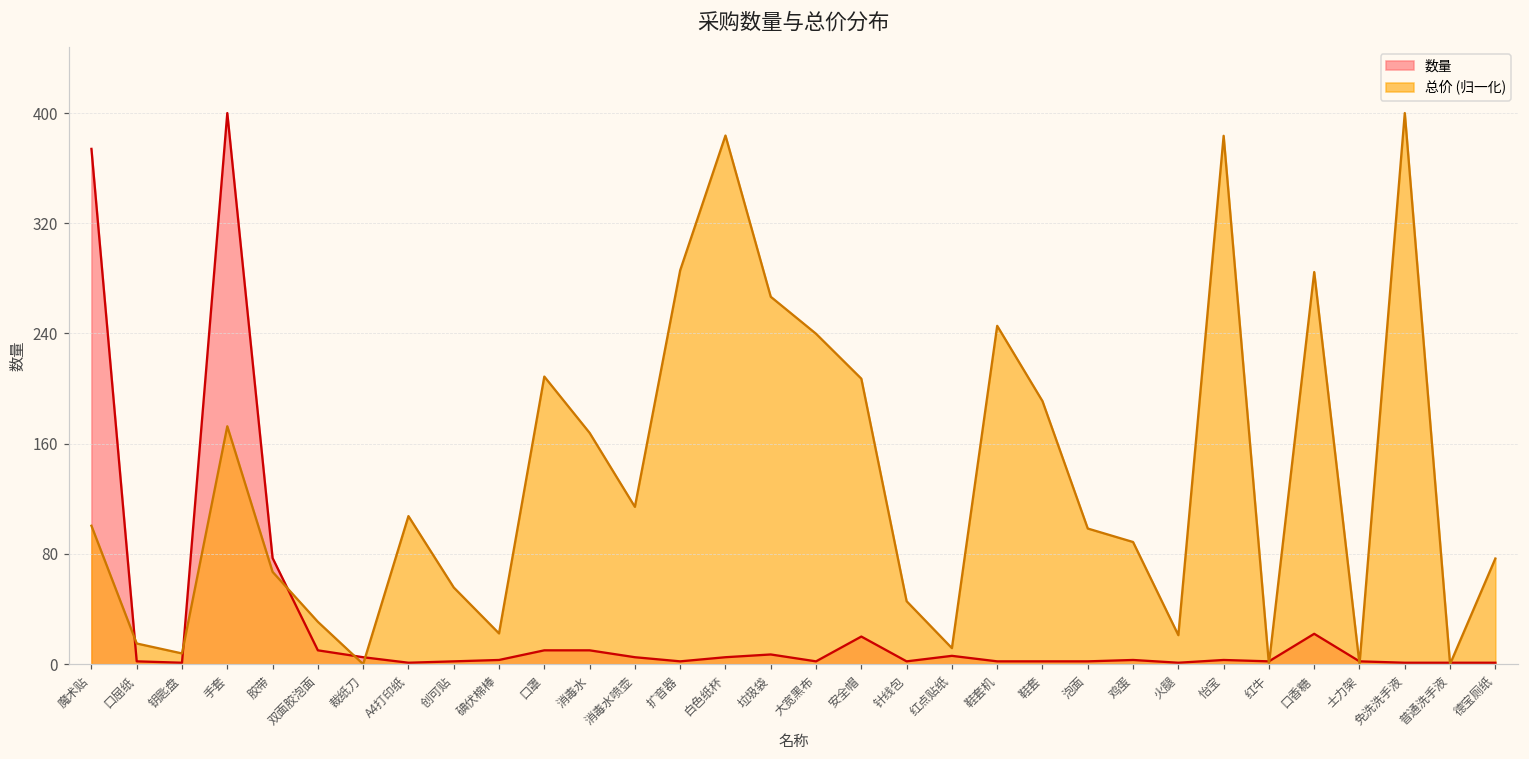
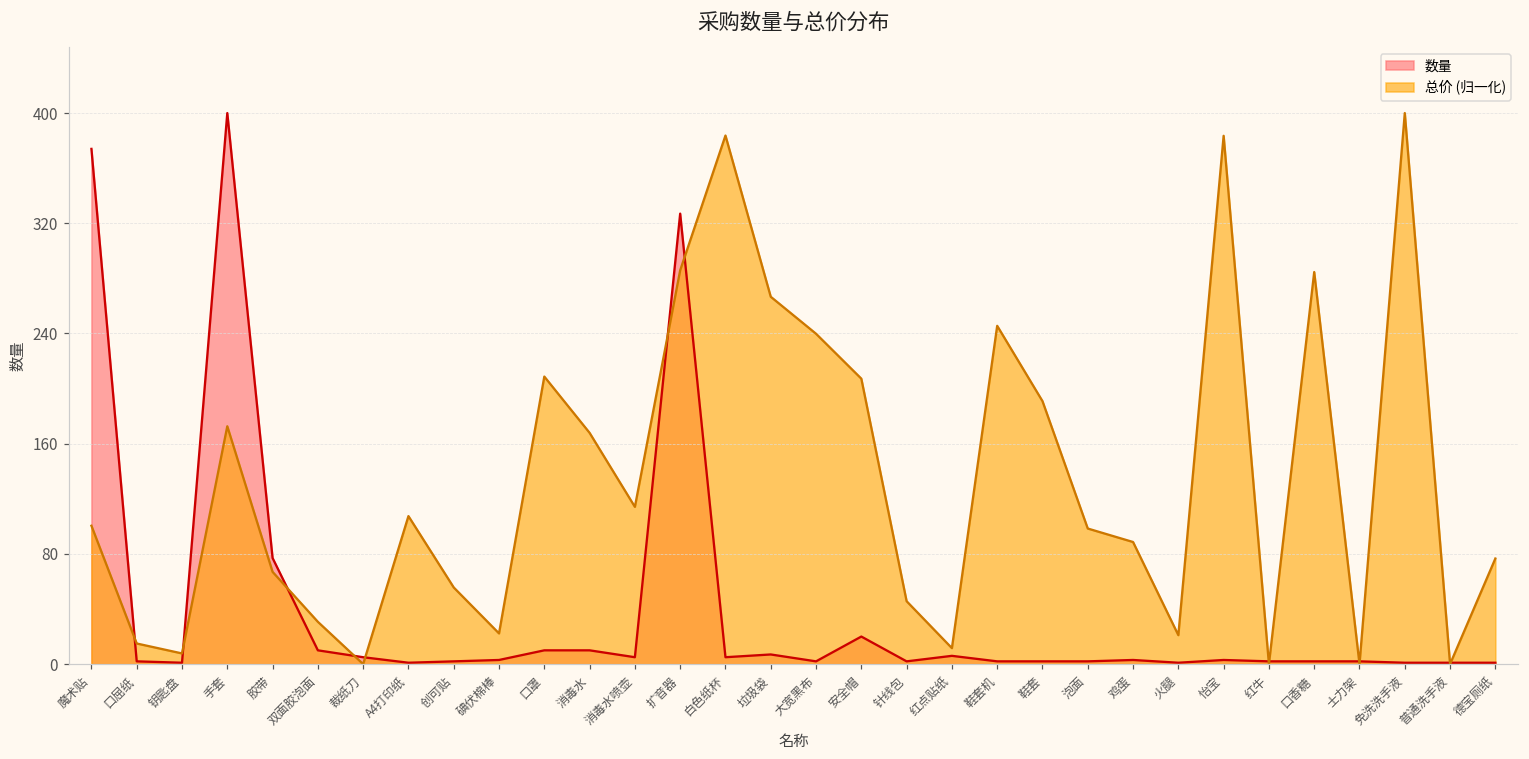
  {
    "数量": {
      "魔术贴": 374,
      "口屈纸": 2,
      "钥匙盘": 1,
      "手套": 400,
      "胶带": 77,
      "双面胶泡面": 10,
      "裁纸刀": 5,
      "A4打印纸": 1,
      "创可贴": 2,
      "碘伏棉棒": 3,
      "口罩": 10,
      "消毒水": 10,
      "消毒水喷壶": 5,
-     "扩音器": 2,
+     "扩音器": 327,
      "白色纸杯": 5,
      "垃圾袋": 7,
      "大宽黑布": 2,
      "安全帽": 20,
      "针线包": 2,
      "红点贴纸": 6,
      "鞋套机": 2,
      "鞋套": 2,
      "泡面": 2,
      "鸡蛋": 3,
      "火腿": 1,
      "怡宝": 3,
-     "口香糖": 22,
+     "口香糖": 2,
      "免洗洗手液": 1,
      "德宝厕纸": 1
    },
    "总价 (归一化)": {
      "魔术贴": 100,
      "口屈纸": 15,
      "钥匙盘": 8,
      "手套": 173,
      "胶带": 67,
      "双面胶泡面": 31,
      "裁纸刀": 0,
      "A4打印纸": 107,
      "创可贴": 56,
      "碘伏棉棒": 22,
      "口罩": 209,
      "消毒水": 168,
      "消毒水喷壶": 114,
      "扩音器": 286,
      "白色纸杯": 384,
      "垃圾袋": 267,
      "大宽黑布": 240,
      "安全帽": 207,
      "针线包": 46,
      "红点贴纸": 12,
      "鞋套机": 246,
      "鞋套": 191,
      "泡面": 98,
      "鸡蛋": 89,
      "火腿": 21,
      "怡宝": 383,
      "口香糖": 285,
      "免洗洗手液": 400,
      "德宝厕纸": 77
    }
  }
